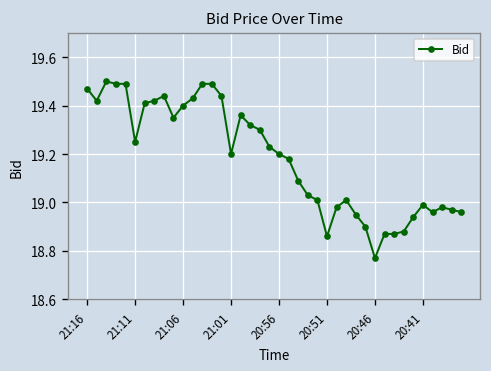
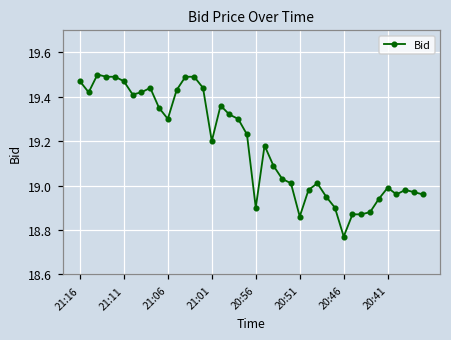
  {
    "21:16": 19.47,
-   "21:11": 19.25,
-   "21:06": 19.4,
+   "21:11": 19.47,
+   "21:06": 19.3,
    "21:01": 19.20,
-   "20:56": 19.2,
+   "20:56": 18.9,
    "20:51": 18.86,
    "20:46": 18.77,
    "20:41": 18.99
  }
